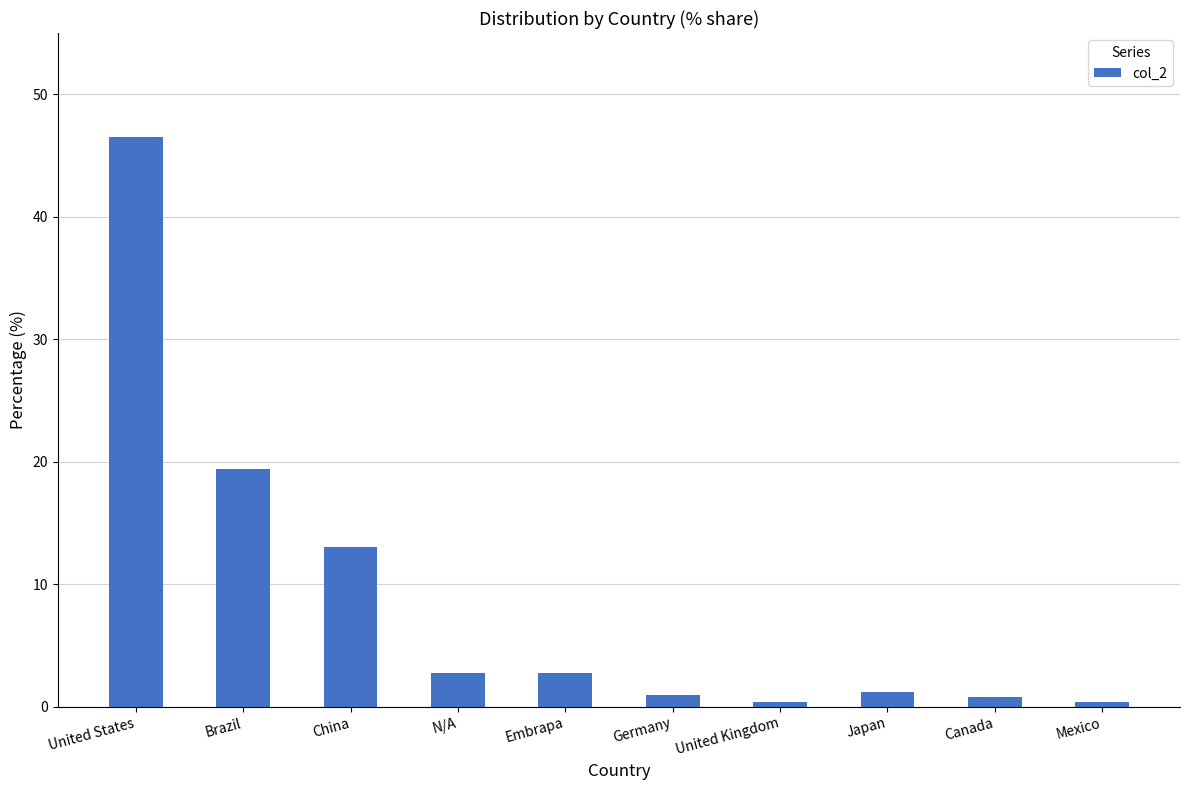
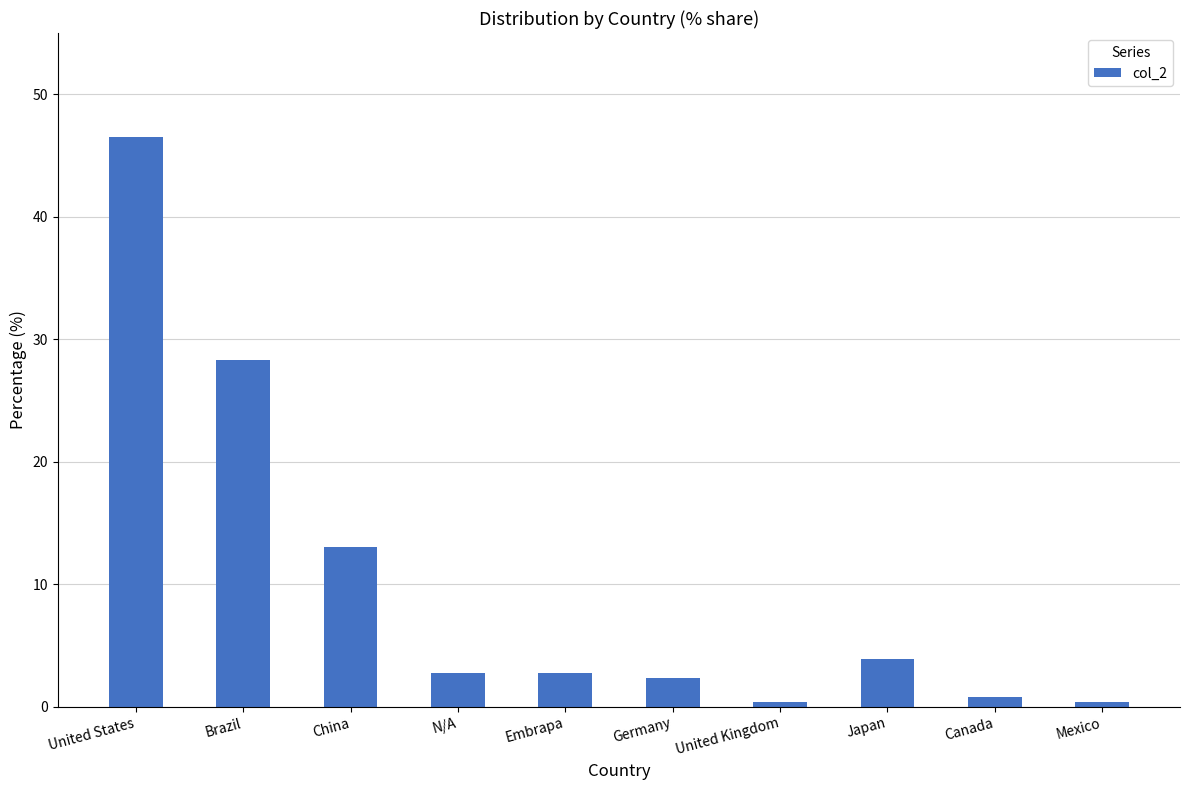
  {
    "United States": 46.5,
-   "Brazil": 19.4,
+   "Brazil": 28.3,
    "China": 13.0,
    "N/A": 2.7,
    "Embrapa": 2.7,
-   "Germany": 1.0,
+   "Germany": 2.3,
    "United Kingdom": 0.4,
-   "Japan": 1.2,
+   "Japan": 3.9,
    "Canada": 0.8,
    "Mexico": 0.4
  }
